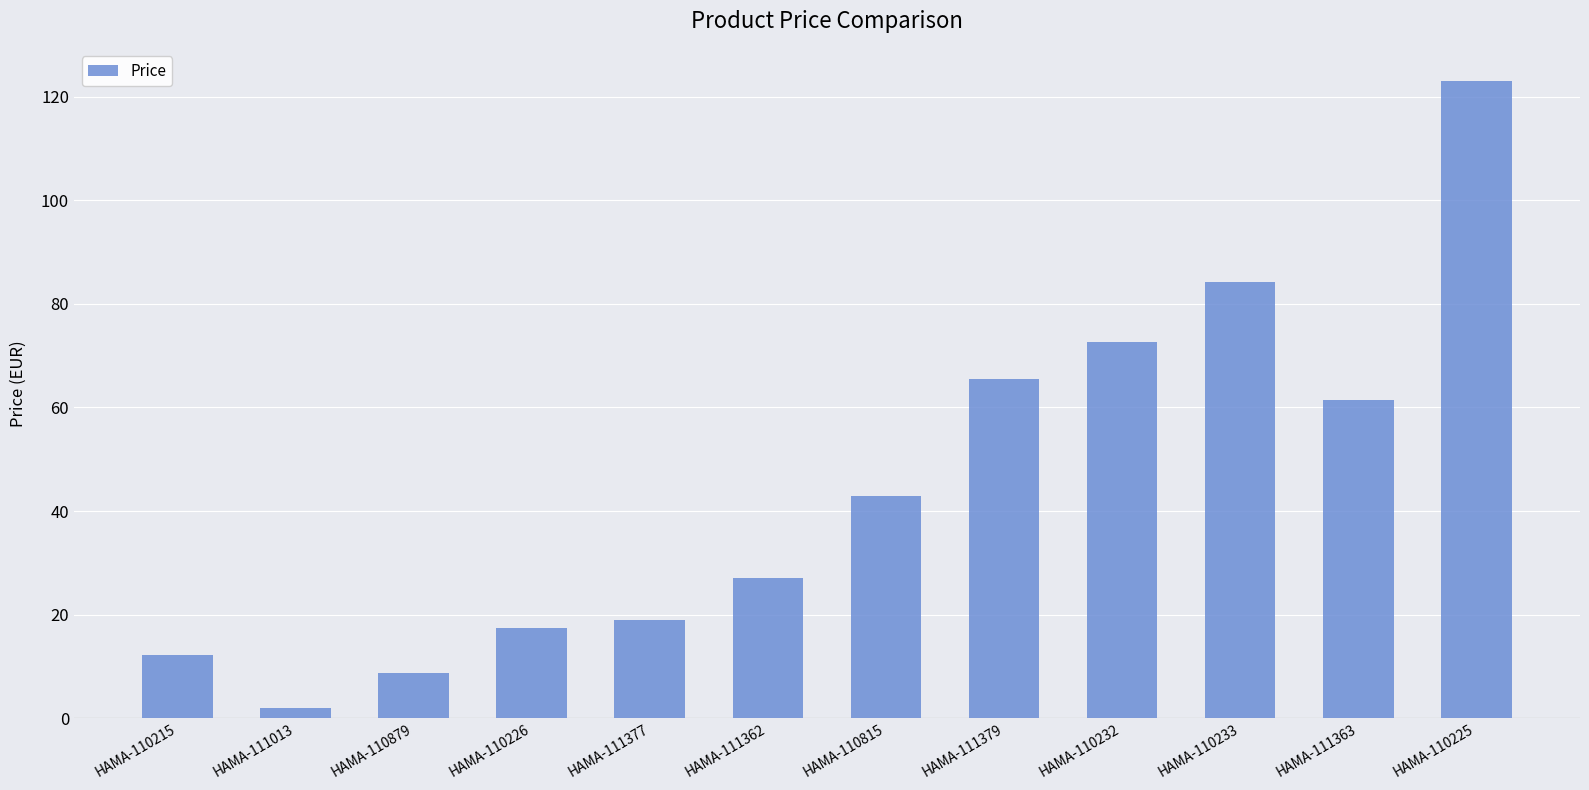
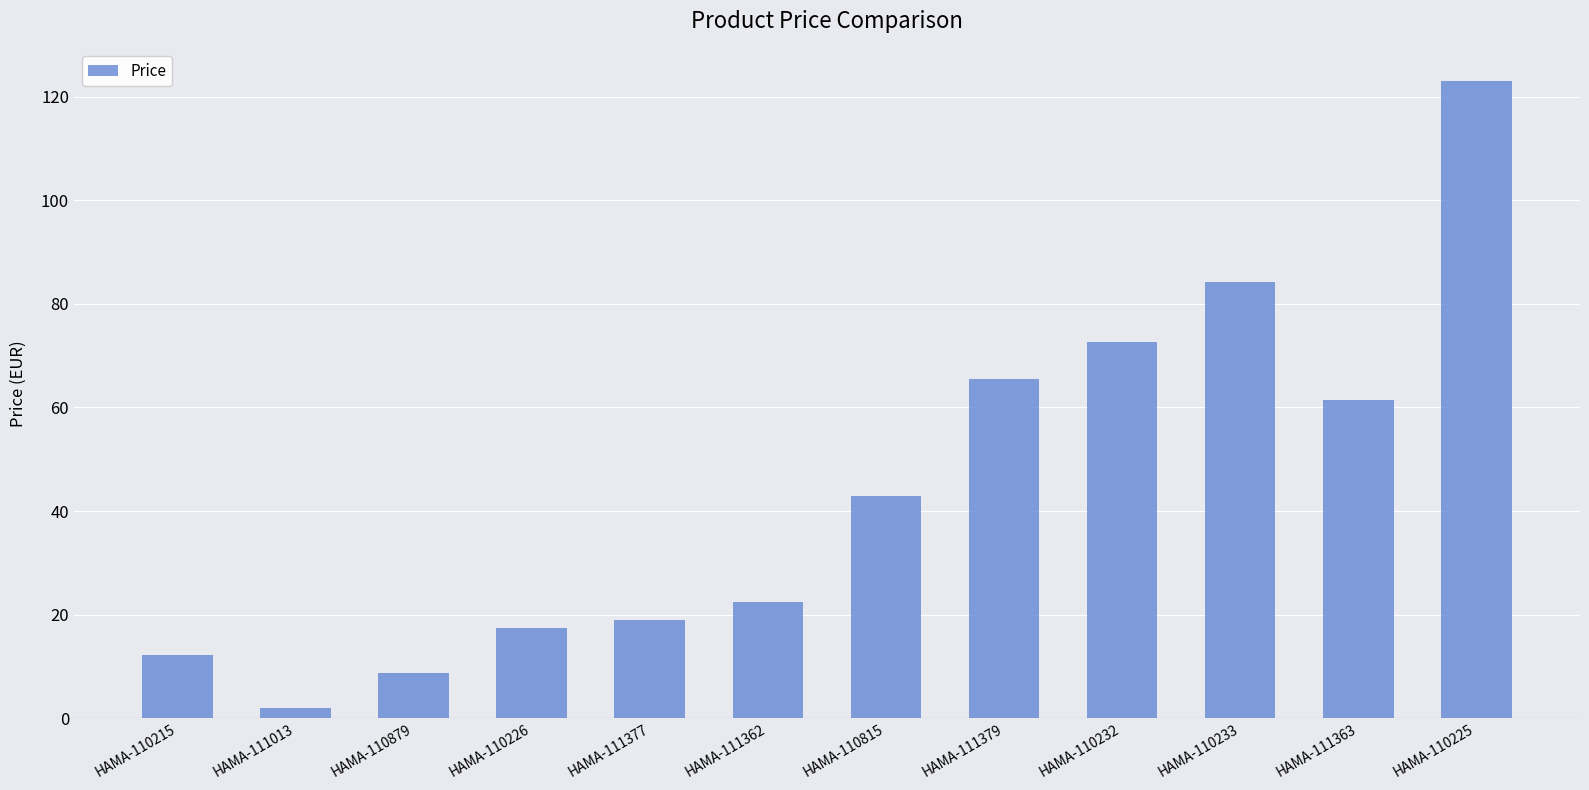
  {
    "HAMA-110215": 12,
    "HAMA-111013": 2,
    "HAMA-110879": 9,
    "HAMA-110226": 17,
    "HAMA-111377": 19,
-   "HAMA-111362": 27,
+   "HAMA-111362": 23,
    "HAMA-110815": 43,
    "HAMA-111379": 65,
    "HAMA-110232": 73,
    "HAMA-110233": 84,
    "HAMA-111363": 62,
    "HAMA-110225": 123
  }
